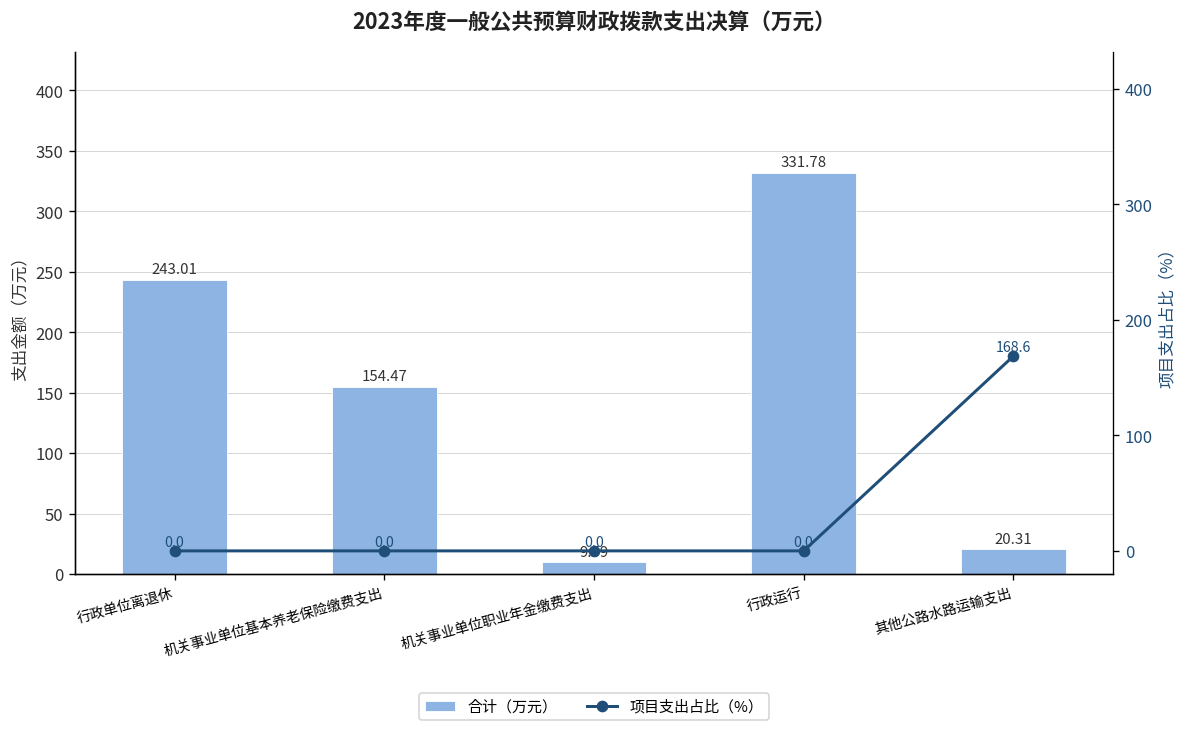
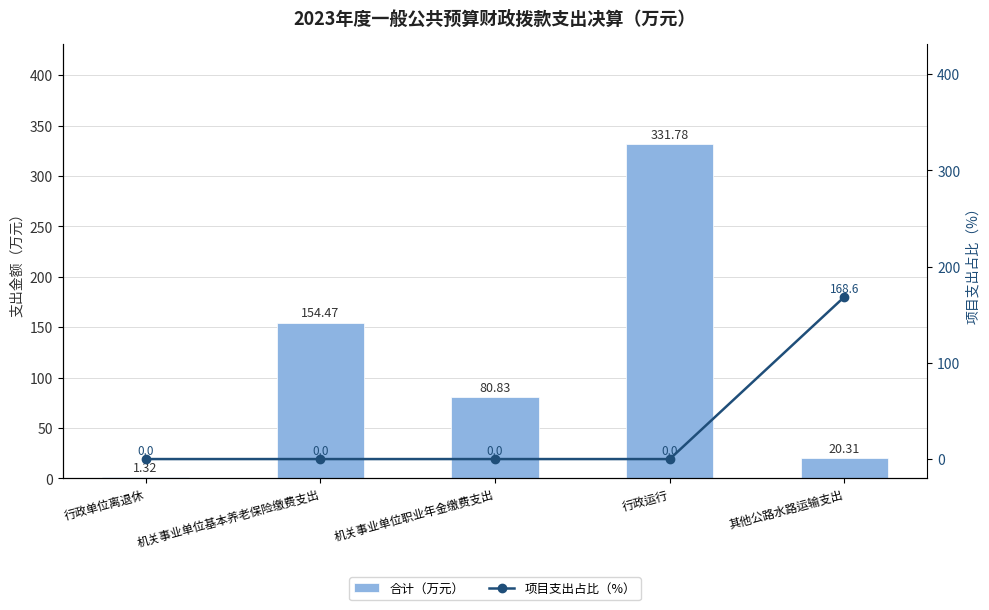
  {
    "合计（万元）": {
-     "行政单位离退休": 243.01,
+     "行政单位离退休": 1.32,
      "机关事业单位基本养老保险缴费支出": 154.47,
-     "机关事业单位职业年金缴费支出": 9.59,
+     "机关事业单位职业年金缴费支出": 80.83,
      "行政运行": 331.78,
      "其他公路水路运输支出": 20.31
    },
    "项目支出占比（%）": {
      "行政单位离退休": 0.0,
      "机关事业单位基本养老保险缴费支出": 0.0,
      "机关事业单位职业年金缴费支出": 0.0,
      "行政运行": 0.0,
      "其他公路水路运输支出": 168.6
    }
  }
